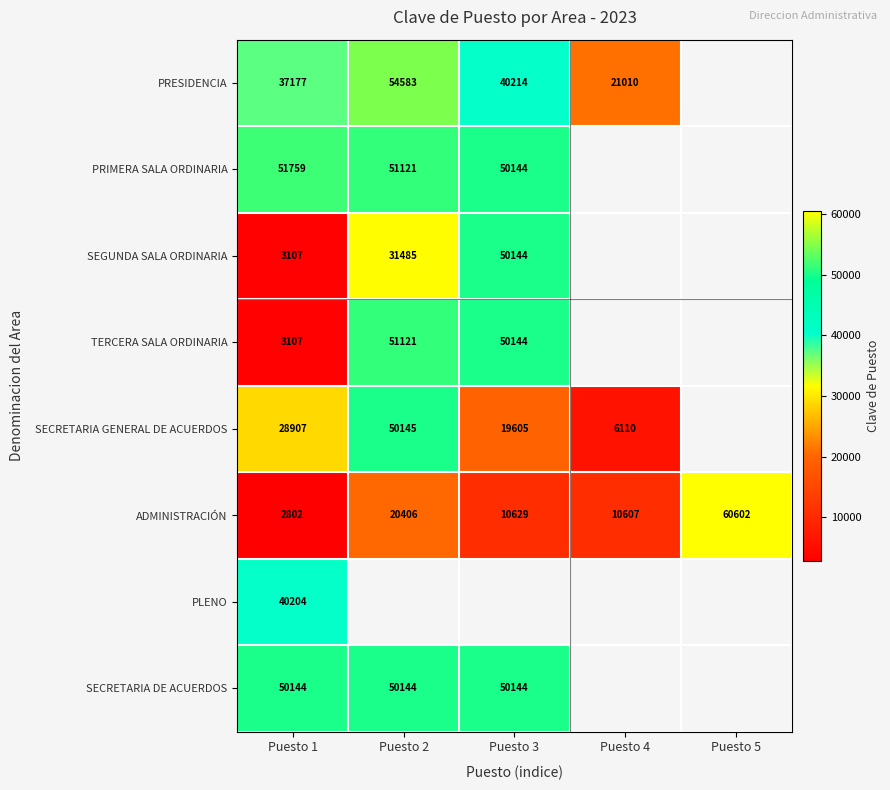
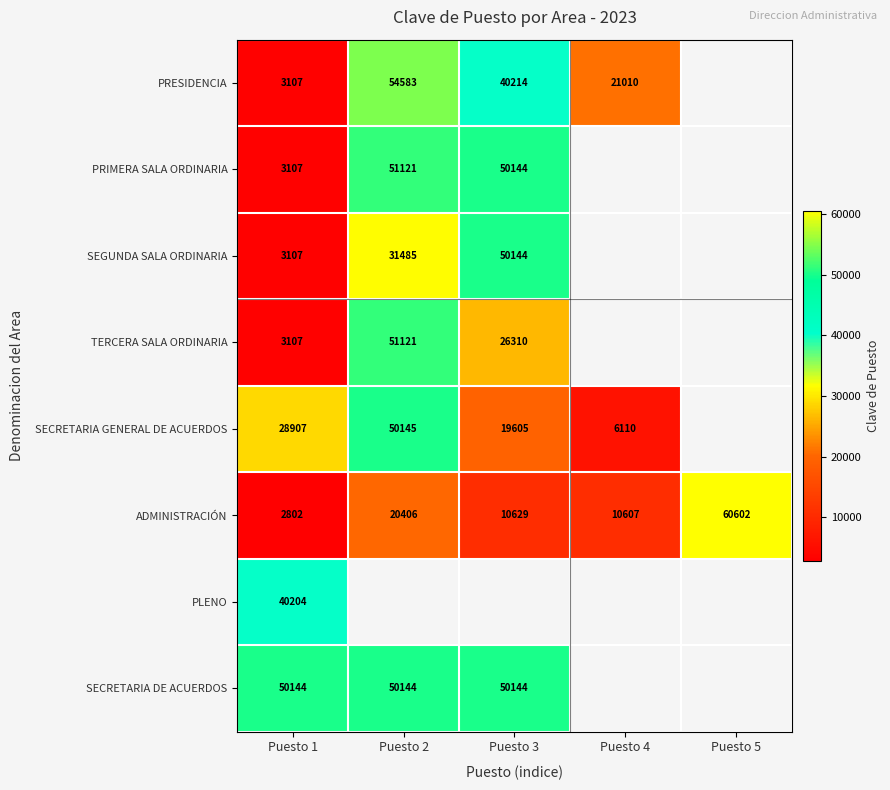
  {
    "PRESIDENCIA": {
-     "Puesto 1": 37177,
+     "Puesto 1": 3107,
      "Puesto 2": 54583,
      "Puesto 3": 40214,
      "Puesto 4": 21010
    },
    "PRIMERA SALA ORDINARIA": {
-     "Puesto 1": 51759,
+     "Puesto 1": 3107,
      "Puesto 2": 51121,
      "Puesto 3": 50144
    },
    "SEGUNDA SALA ORDINARIA": {
      "Puesto 1": 3107,
      "Puesto 2": 31485,
      "Puesto 3": 50144
    },
    "TERCERA SALA ORDINARIA": {
      "Puesto 1": 3107,
      "Puesto 2": 51121,
-     "Puesto 3": 50144
+     "Puesto 3": 26310
    },
    "SECRETARIA GENERAL DE ACUERDOS": {
      "Puesto 1": 28907,
      "Puesto 2": 50145,
      "Puesto 3": 19605,
      "Puesto 4": 6110
    },
    "ADMINISTRACIÓN": {
      "Puesto 1": 2802,
      "Puesto 2": 20406,
      "Puesto 3": 10629,
      "Puesto 4": 10607,
      "Puesto 5": 60602
    },
    "PLENO": {
      "Puesto 1": 40204
    },
    "SECRETARIA DE ACUERDOS": {
      "Puesto 1": 50144,
      "Puesto 2": 50144,
      "Puesto 3": 50144
    }
  }
